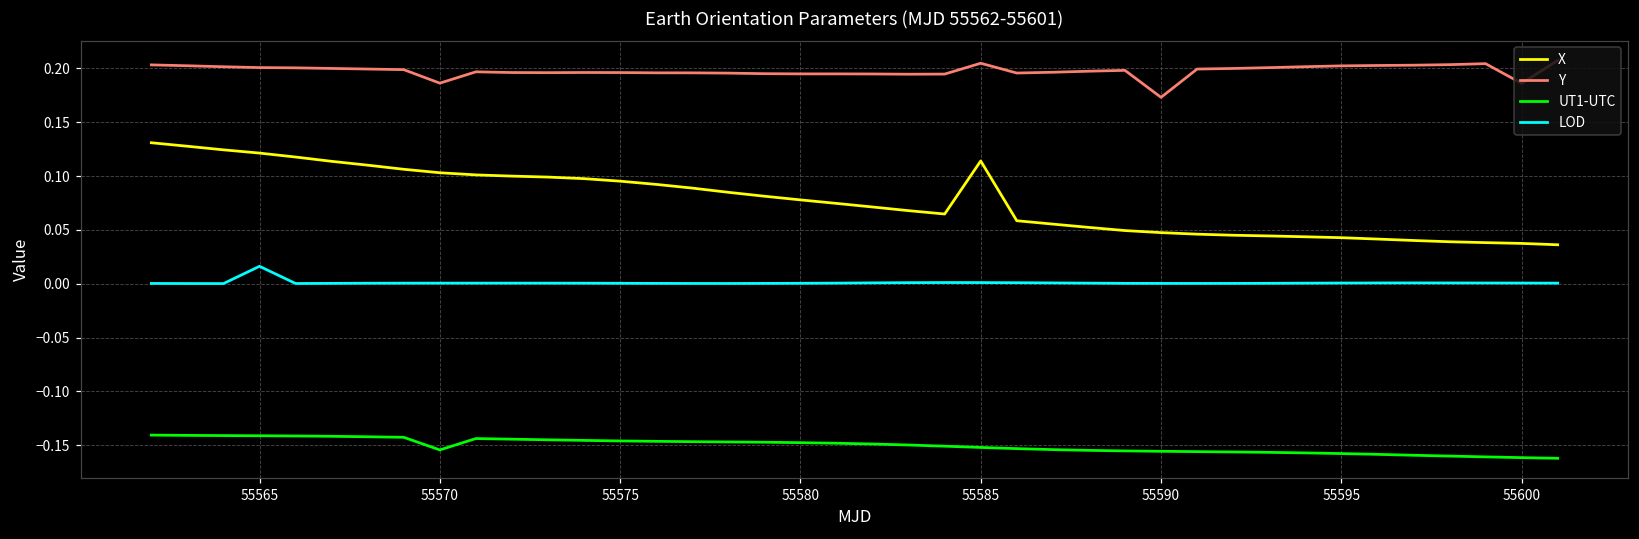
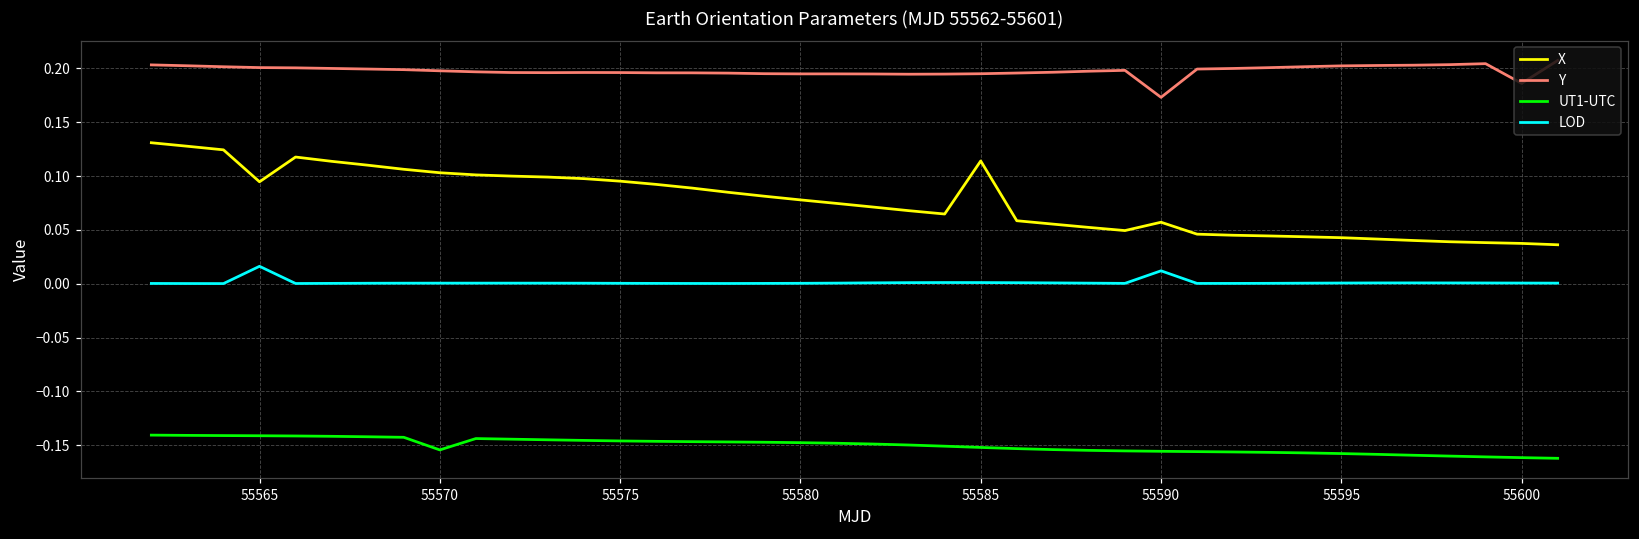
  {
    "X": {
-     "55565": 0.12,
+     "55565": 0.09,
      "55570": 0.10,
      "55575": 0.10,
      "55580": 0.08,
      "55585": 0.11,
-     "55590": 0.05,
+     "55590": 0.06,
      "55595": 0.04,
      "55600": 0.04
    },
    "Y": {
      "55565": 0.20,
-     "55570": 0.19,
+     "55570": 0.20,
      "55575": 0.20,
      "55580": 0.19,
-     "55585": 0.205,
+     "55585": 0.195,
      "55590": 0.17,
      "55595": 0.20
    },
    "UT1-UTC": {
      "55565": -0.14,
      "55570": -0.15,
      "55575": -0.15,
      "55580": -0.15,
      "55585": -0.15,
      "55590": -0.16,
      "55595": -0.16,
      "55600": -0.16
    },
    "LOD": {
      "55565": 0.02,
      "55570": 0.00,
      "55575": 0.00,
      "55580": 0.00,
      "55585": 0.00,
-     "55590": 0.00,
+     "55590": 0.01,
      "55595": 0.00,
      "55600": 0.00
    }
  }
